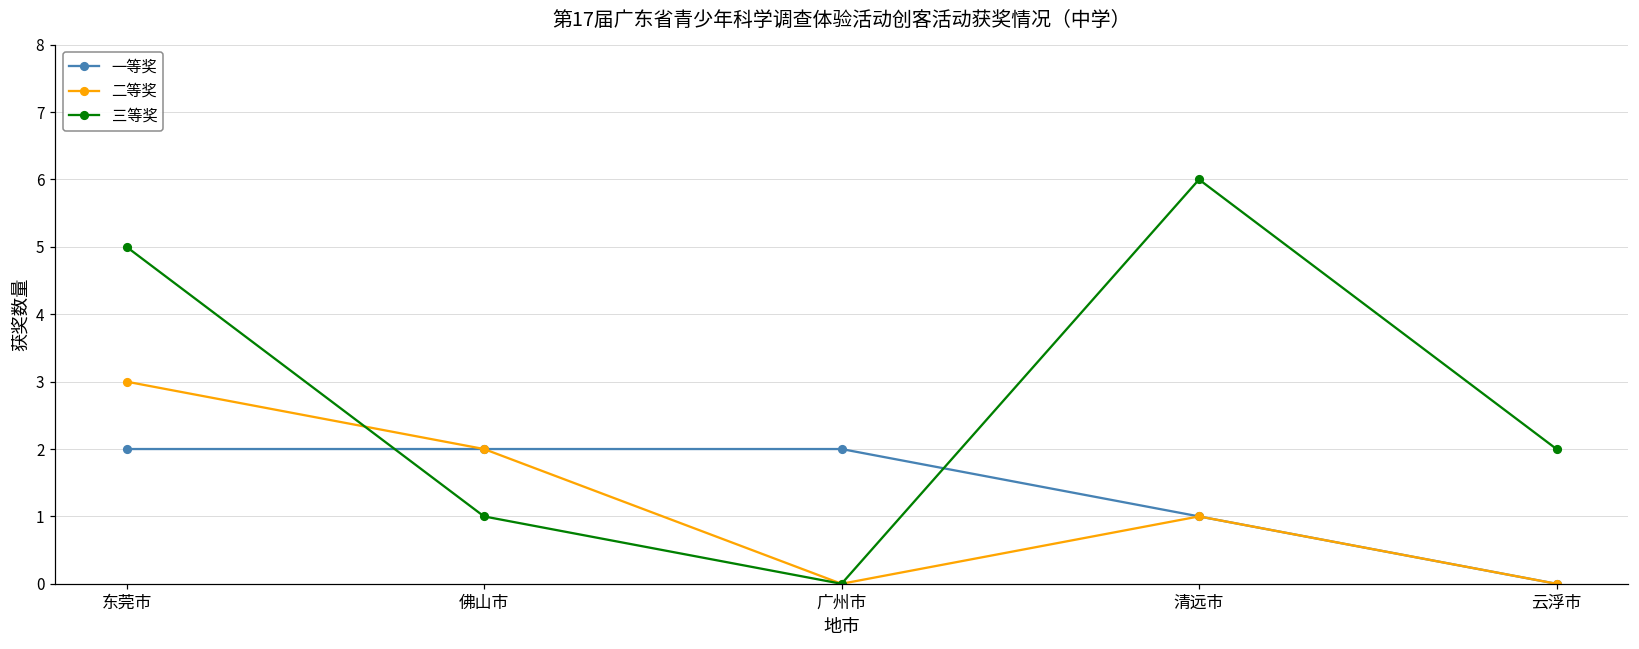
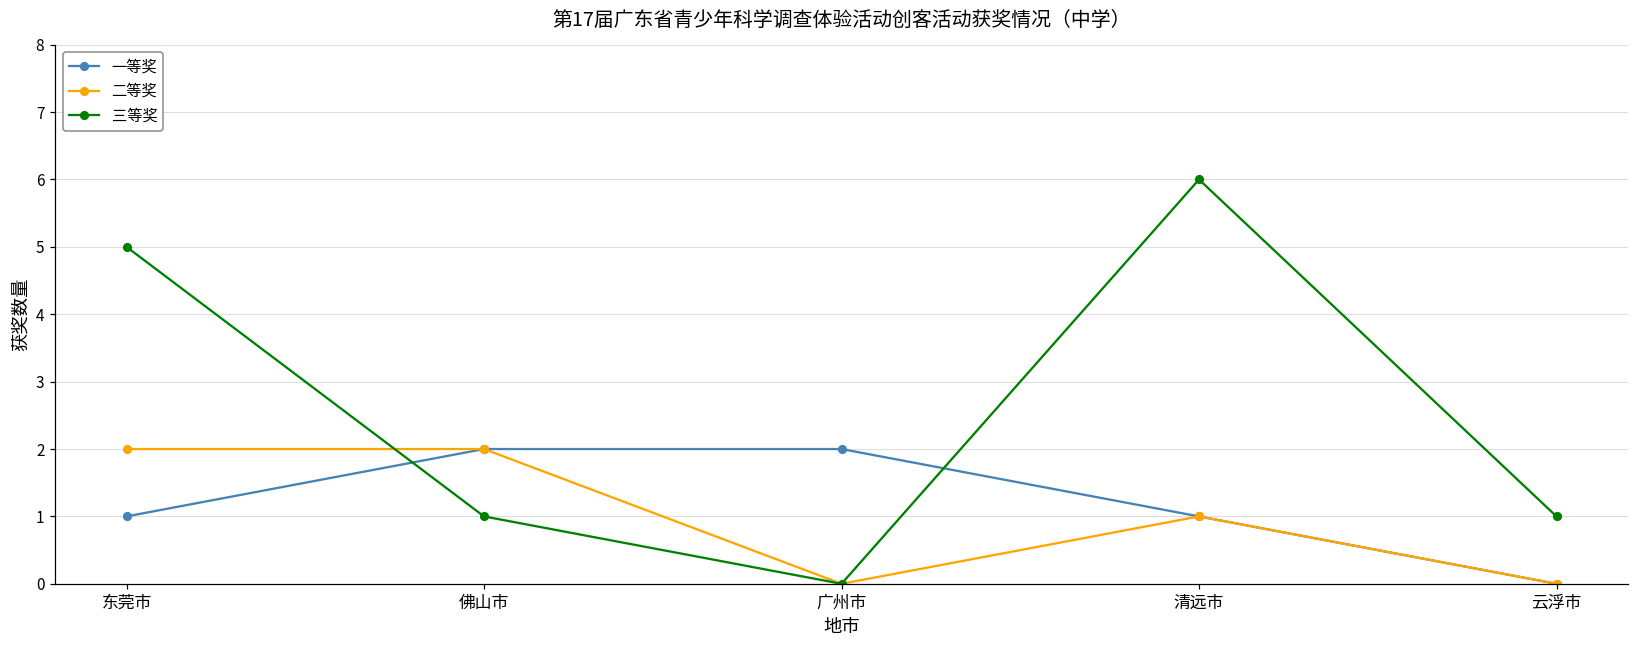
  {
    "一等奖": {
-     "东莞市": 2,
+     "东莞市": 1,
      "广州市": 2
    },
    "二等奖": {
-     "东莞市": 3
+     "东莞市": 2
    },
    "三等奖": {
      "东莞市": 5,
      "佛山市": 1,
      "清远市": 6,
-     "云浮市": 2
+     "云浮市": 1
    }
  }
